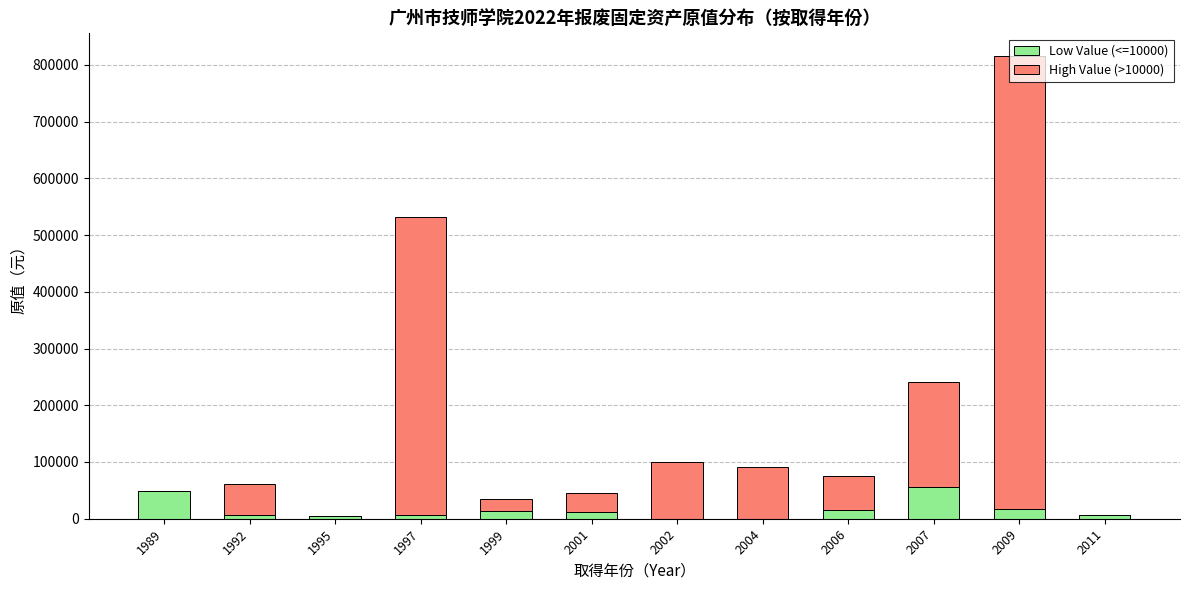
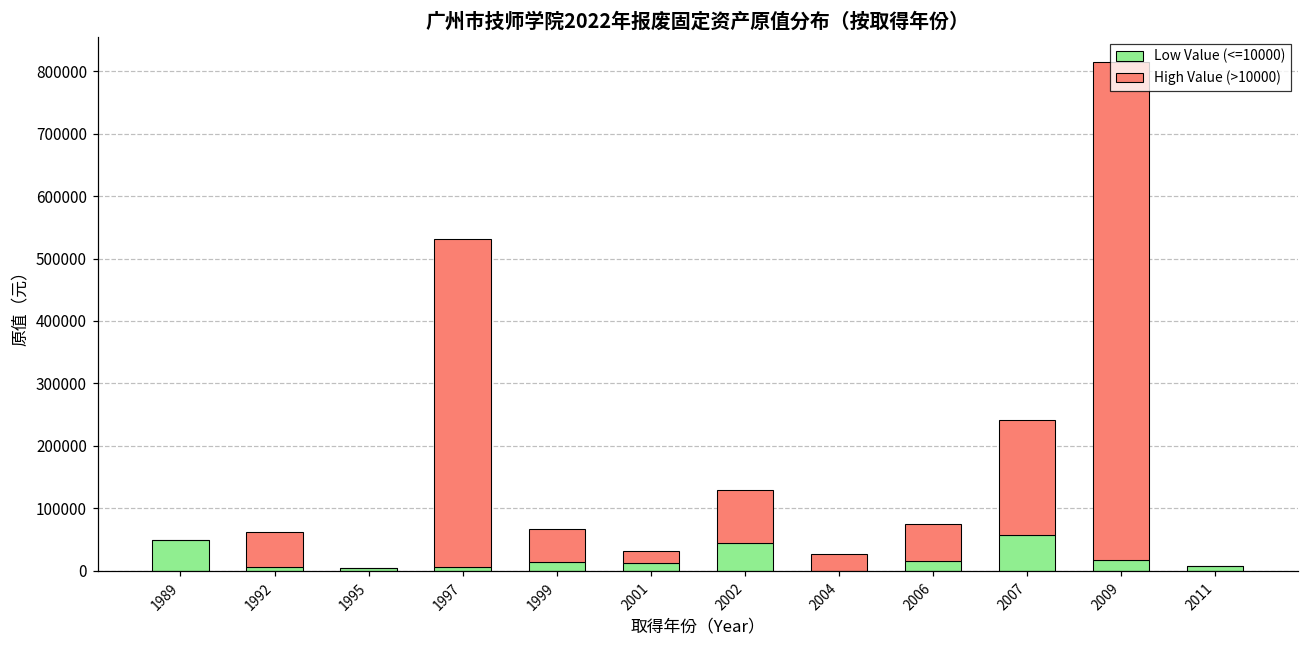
  {
    "Low Value (<=10000)": {
      "1989": 50000,
      "1992": 10000,
      "1997": 10000,
      "1999": 10000,
      "2001": 10000,
-     "2002": 0,
+     "2002": 40000,
      "2004": 0,
      "2006": 10000,
      "2007": 60000,
      "2009": 20000,
      "2011": 10000
    },
    "High Value (>10000)": {
      "1989": 0,
      "1992": 60000,
      "1995": 0,
      "1997": 530000,
-     "1999": 20000,
-     "2001": 30000,
-     "2002": 100000,
-     "2004": 90000,
+     "1999": 50000,
+     "2001": 20000,
+     "2002": 80000,
+     "2004": 30000,
      "2006": 60000,
      "2007": 190000,
      "2011": 0
    }
  }
